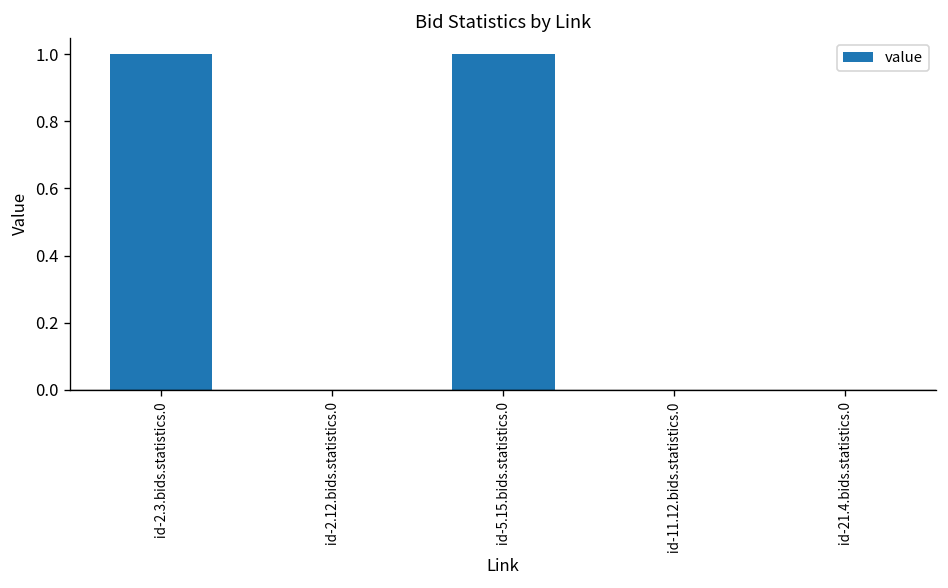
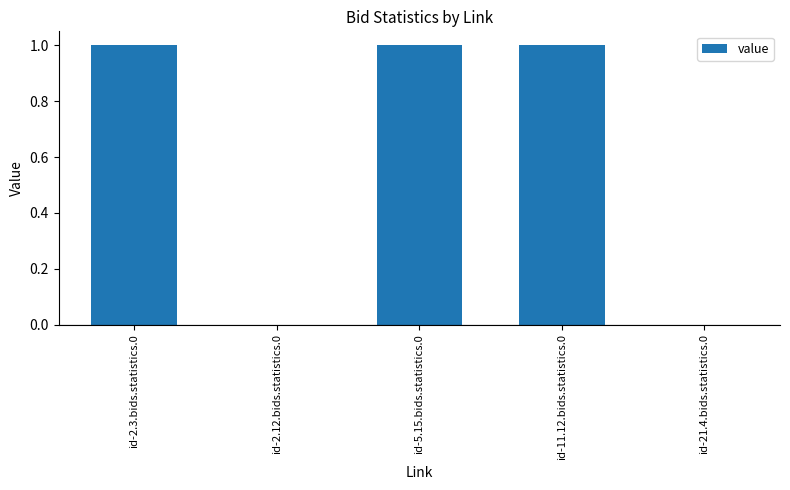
  {
    "id-2.3.bids.statistics.0": 1,
    "id-2.12.bids.statistics.0": 0,
    "id-5.15.bids.statistics.0": 1,
-   "id-11.12.bids.statistics.0": 0,
+   "id-11.12.bids.statistics.0": 1,
    "id-21.4.bids.statistics.0": 0
  }
